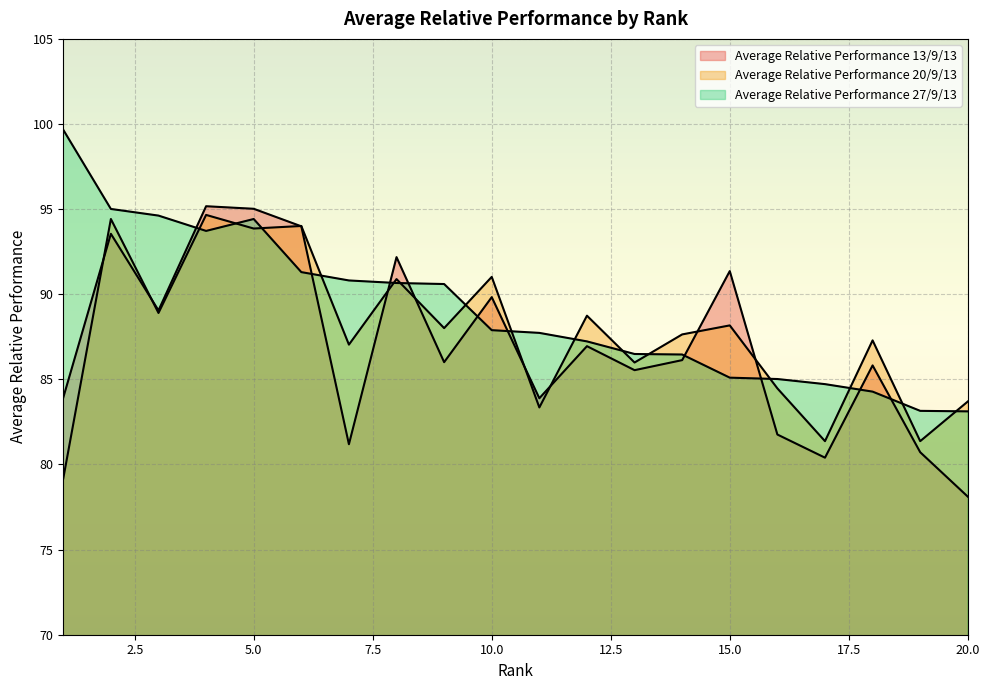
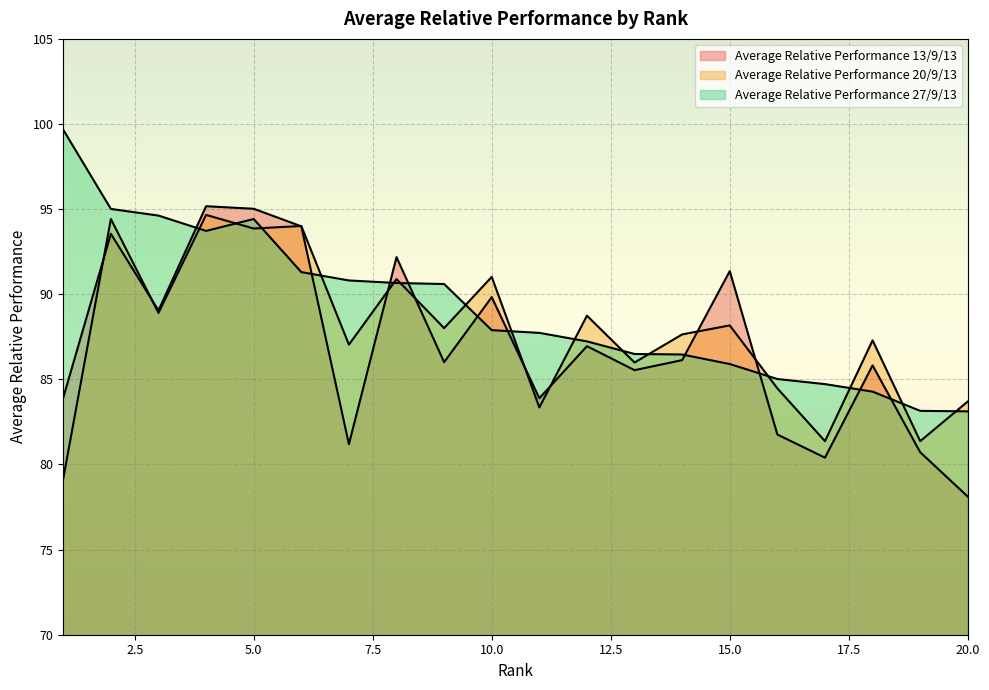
  {
    "Average Relative Performance 27/9/13": {
      "5.0": 94.4,
      "10.0": 87.9,
-     "15.0": 85.1,
+     "15.0": 85.9,
      "20.0": 83.1
    }
  }
